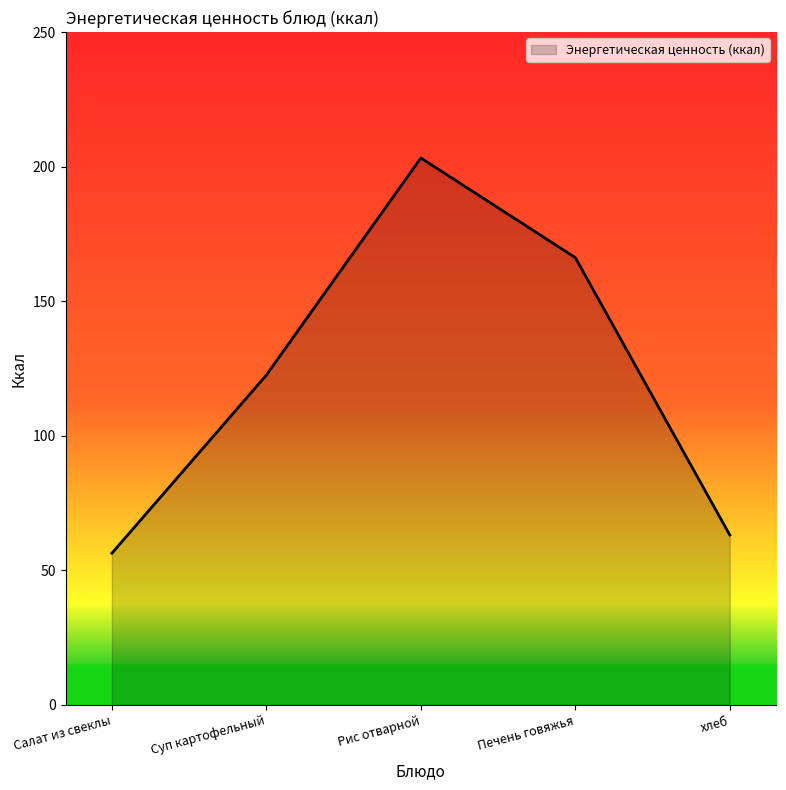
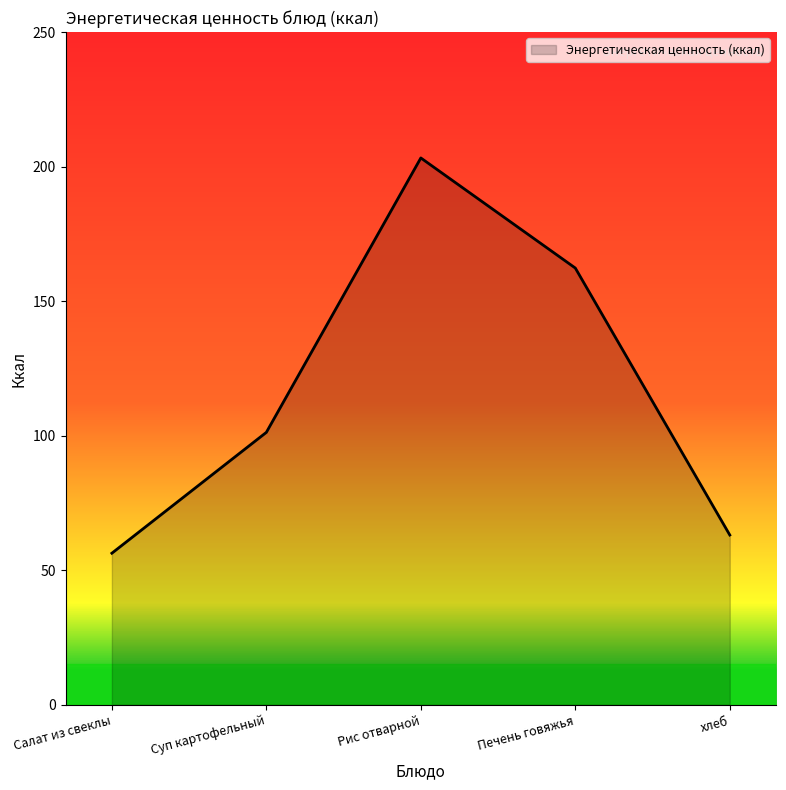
  {
    "Салат из свеклы": 56,
-   "Суп картофельный": 123,
+   "Суп картофельный": 101,
    "Рис отварной": 203,
-   "Печень говяжья": 166,
+   "Печень говяжья": 162,
    "хлеб": 63
  }
